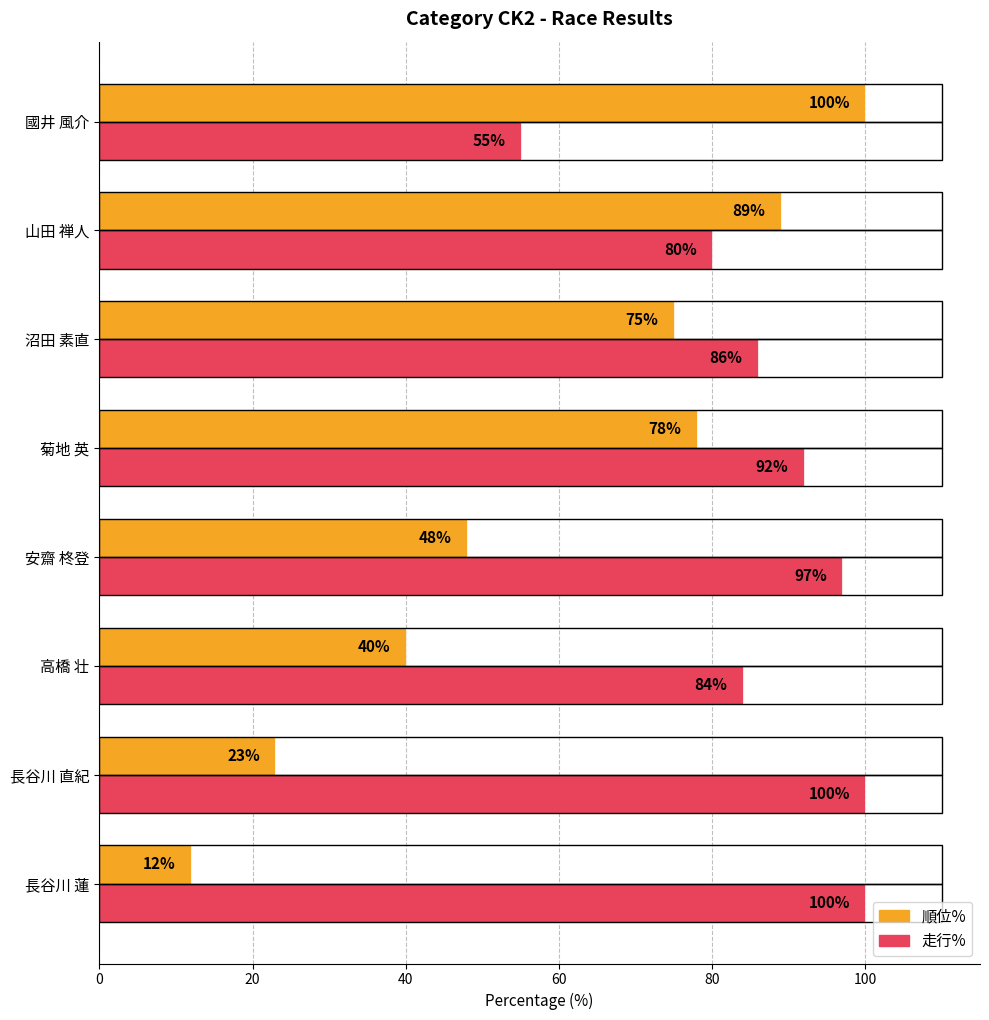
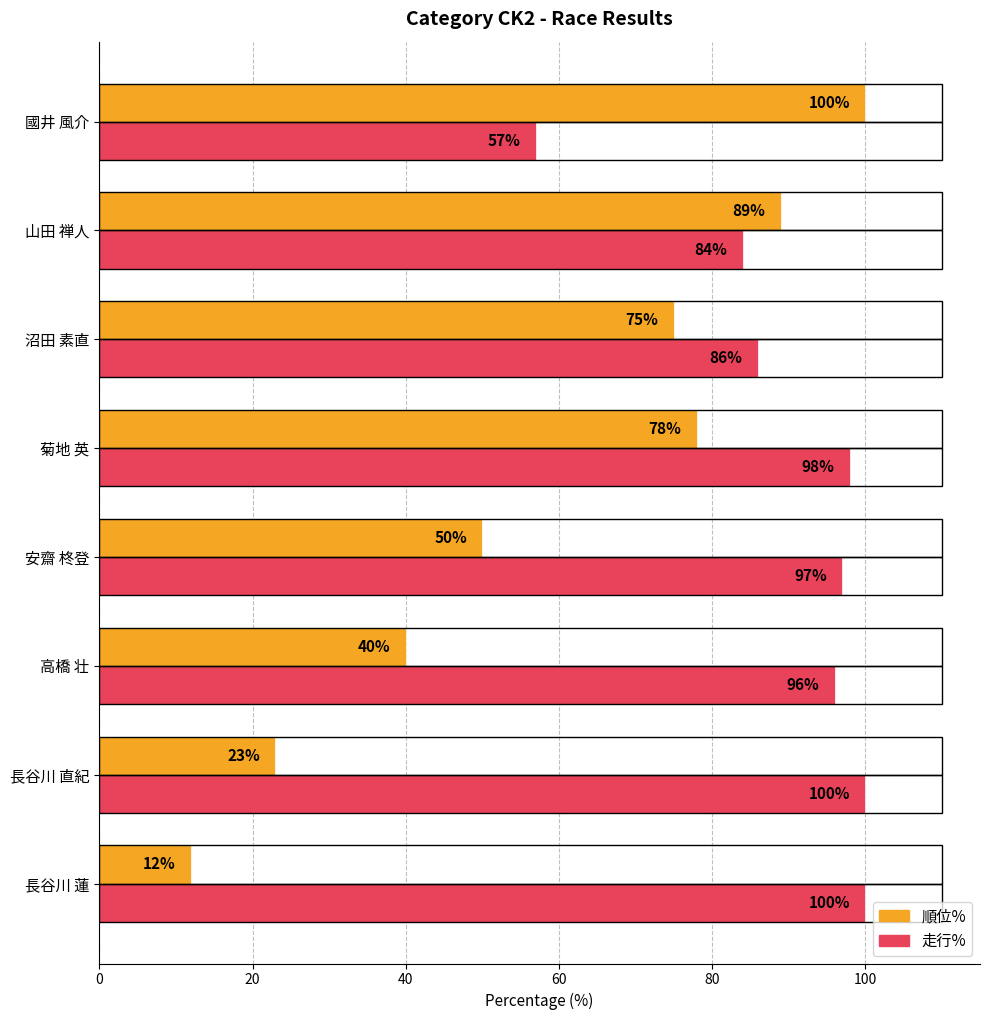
  {
    "順位%": {
      "國井 風介": "100%",
      "山田 禅人": "89%",
      "沼田 素直": "75%",
      "菊地 英": "78%",
-     "安齋 柊登": "48%",
+     "安齋 柊登": "50%",
      "高橋 壮": "40%",
      "長谷川 直紀": "23%",
      "長谷川 蓮": "12%"
    },
    "走行%": {
-     "國井 風介": "55%",
-     "山田 禅人": "80%",
+     "國井 風介": "57%",
+     "山田 禅人": "84%",
      "沼田 素直": "86%",
-     "菊地 英": "92%",
+     "菊地 英": "98%",
      "安齋 柊登": "97%",
-     "高橋 壮": "84%",
+     "高橋 壮": "96%",
      "長谷川 直紀": "100%",
      "長谷川 蓮": "100%"
    }
  }
